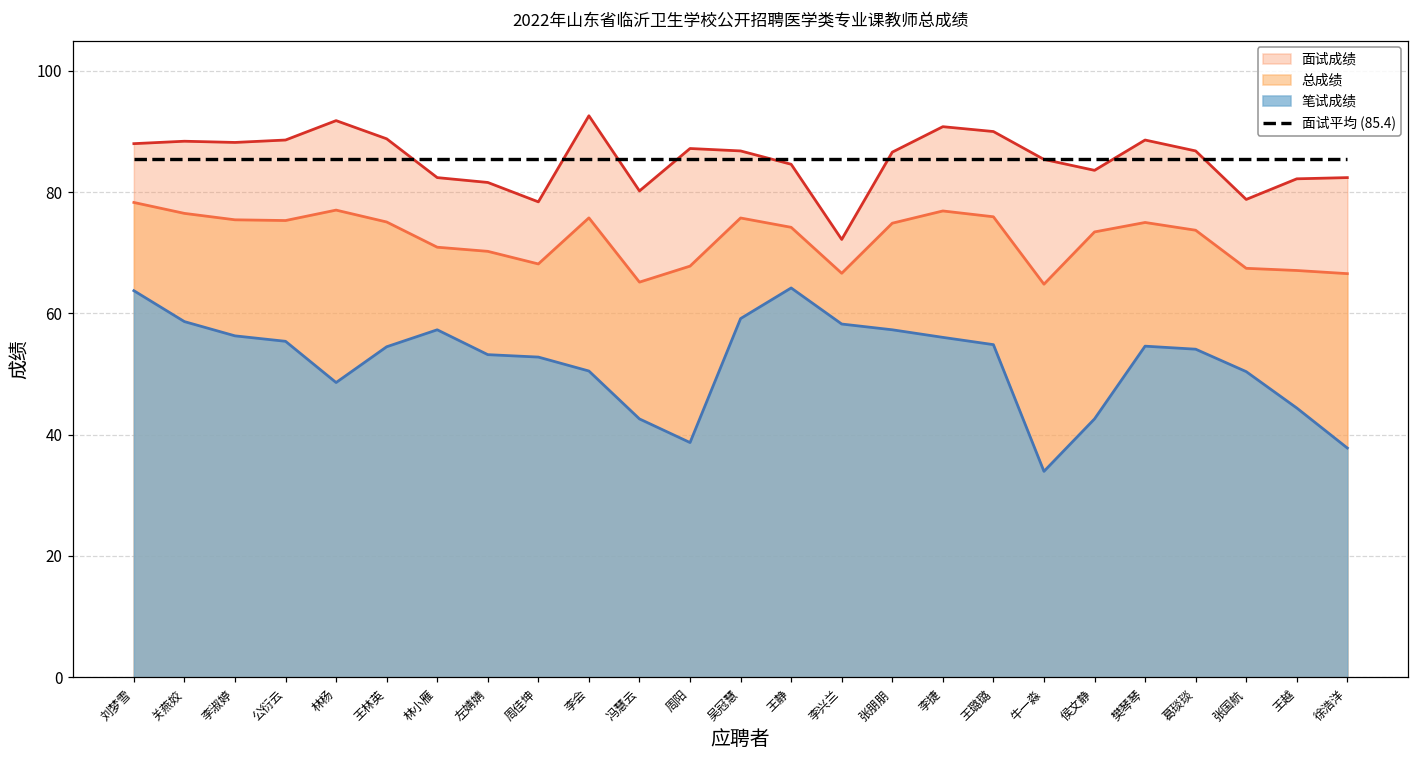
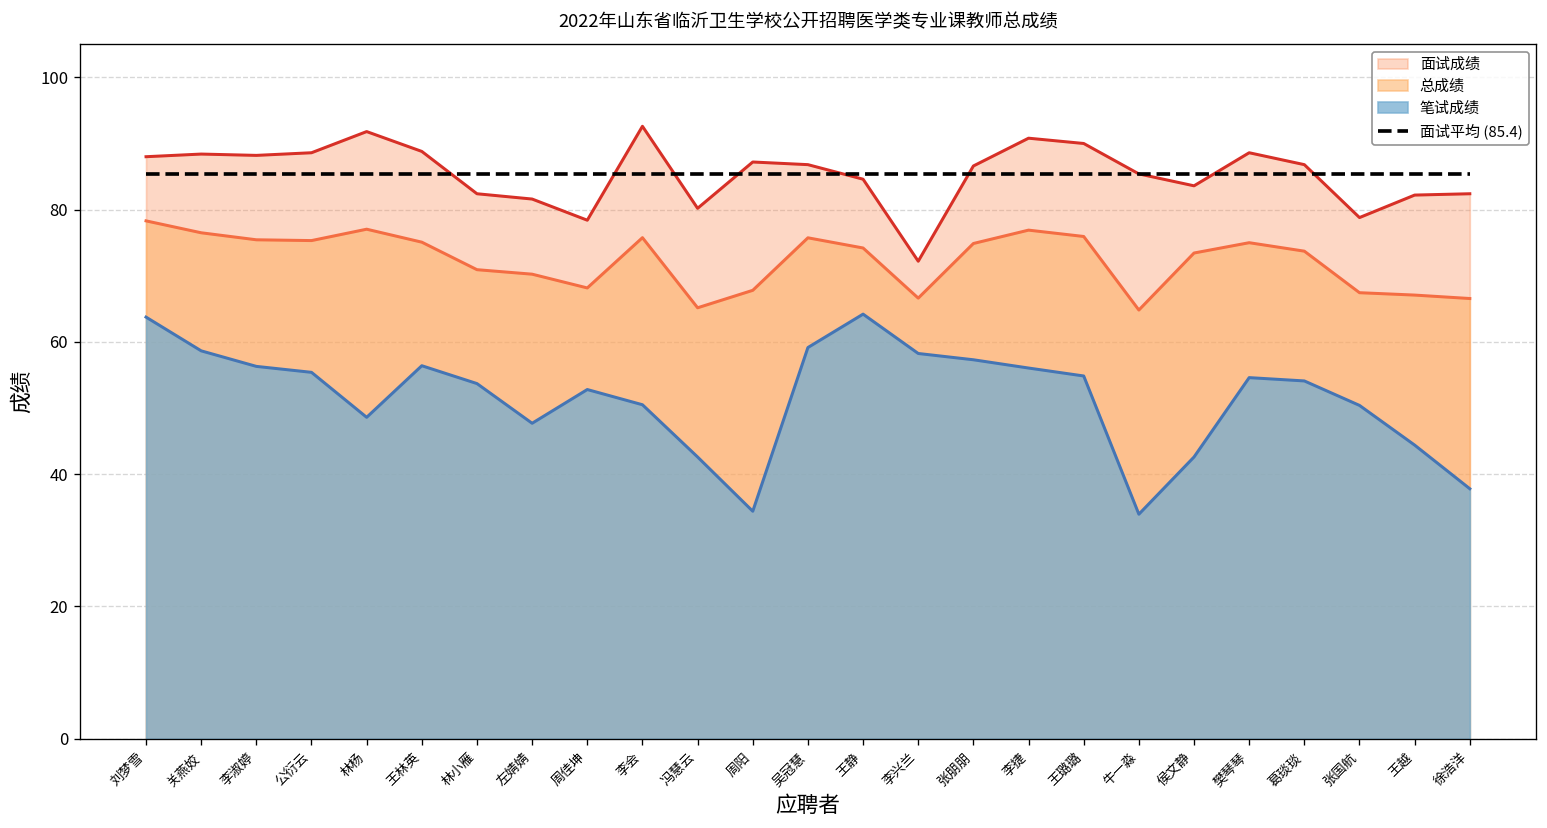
  {
    "笔试成绩": {
      "刘梦雪": 64,
      "关燕姣": 59,
      "李淑婷": 56,
      "公衍云": 55,
      "林杨": 49,
-     "王林英": 55,
-     "林小雁": 57,
-     "左婧婧": 53,
+     "王林英": 56,
+     "林小雁": 54,
+     "左婧婧": 48,
      "周佳坤": 53,
      "李会": 51,
      "冯慧云": 43,
-     "周阳": 39,
+     "周阳": 34,
      "吴冠慧": 59,
      "王静": 64,
      "李兴兰": 58,
      "张朋朋": 57,
      "李捷": 56,
      "王璐璐": 55,
      "牛一淼": 34,
      "侯文静": 43,
      "樊琴琴": 55,
      "葛琰琰": 54,
      "张国航": 50,
      "王越": 44,
      "徐浩洋": 38
    },
    "面试平均 (85.4)": {
      "刘梦雪": 85,
      "关燕姣": 85,
      "李淑婷": 85,
      "公衍云": 85,
      "林杨": 85,
      "王林英": 85,
      "林小雁": 85,
      "左婧婧": 85,
      "周佳坤": 85,
      "李会": 85,
      "冯慧云": 85,
      "周阳": 85,
      "吴冠慧": 85,
      "王静": 85,
      "李兴兰": 85,
      "张朋朋": 85,
      "李捷": 85,
      "王璐璐": 85,
      "侯文静": 85,
      "樊琴琴": 85,
      "葛琰琰": 85,
      "张国航": 85,
      "王越": 85,
      "徐浩洋": 85
    }
  }
